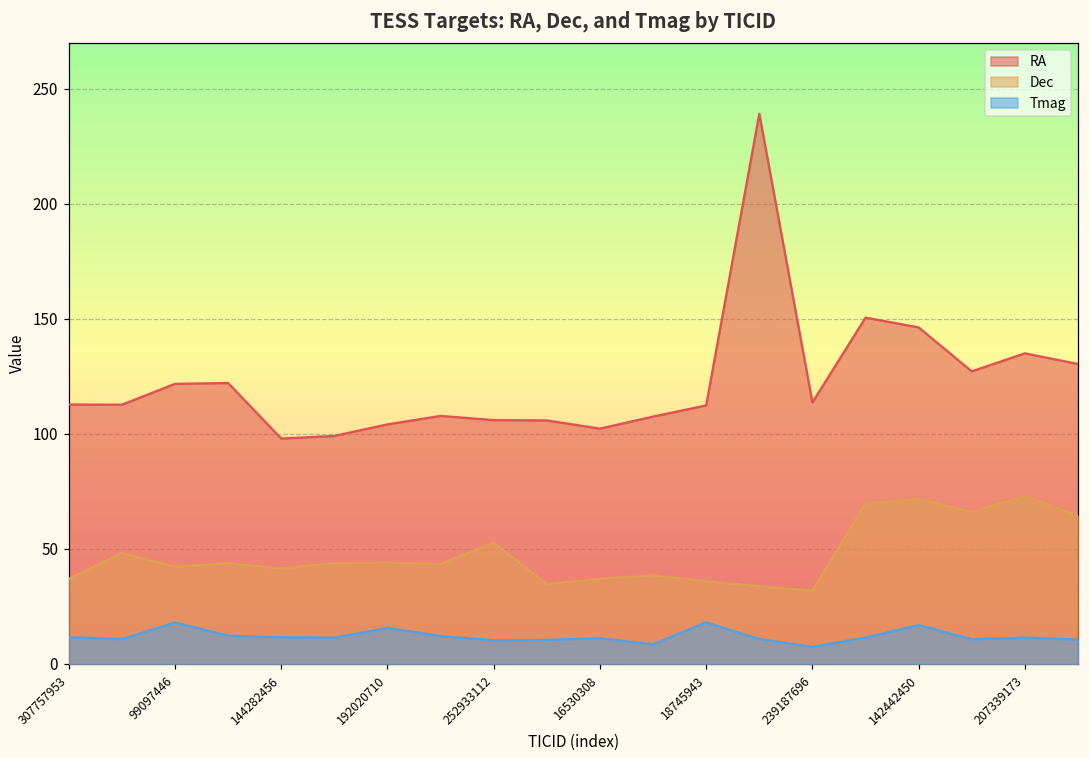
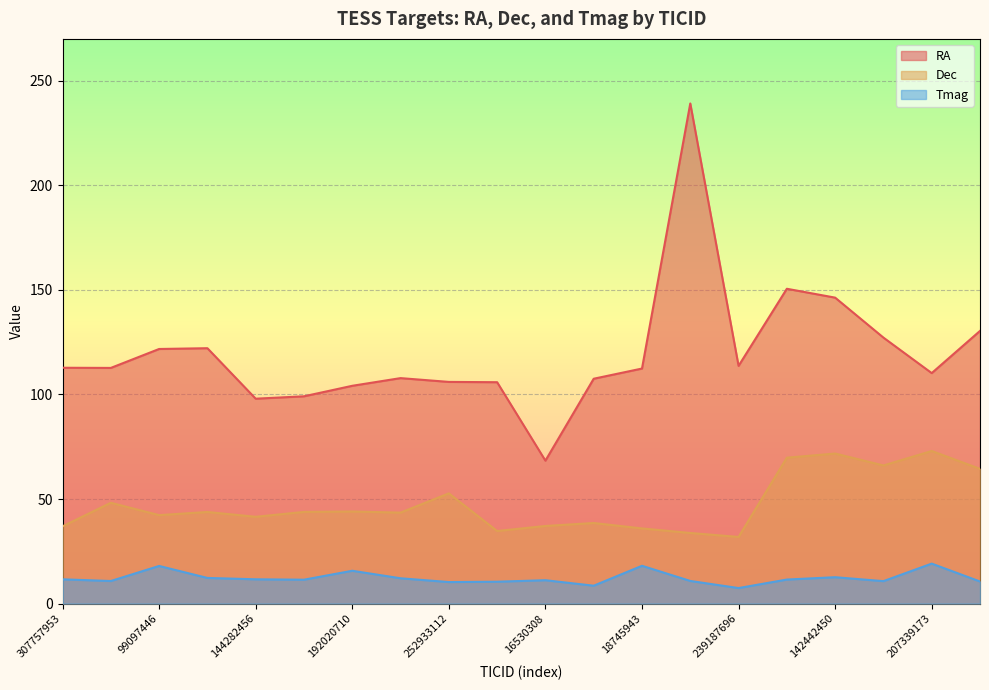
  {
    "RA": {
      "307757953": 113,
      "99097446": 122,
      "144282456": 98,
      "192020710": 104,
      "252933112": 106,
-     "16530308": 102,
+     "16530308": 68,
      "18745943": 112,
      "239187696": 114,
      "142442450": 146,
-     "207339173": 135
+     "207339173": 110
    },
    "Dec": {
      "307757953": 37,
      "99097446": 42,
      "144282456": 41,
      "192020710": 44,
      "252933112": 53,
      "16530308": 37,
      "18745943": 36,
      "239187696": 32,
      "142442450": 72,
      "207339173": 73
    },
    "Tmag": {
      "307757953": 12,
      "99097446": 18,
      "144282456": 12,
      "192020710": 16,
      "252933112": 10,
      "16530308": 11,
      "18745943": 18,
      "239187696": 7,
-     "142442450": 17,
-     "207339173": 11
+     "142442450": 13,
+     "207339173": 19
    }
  }
